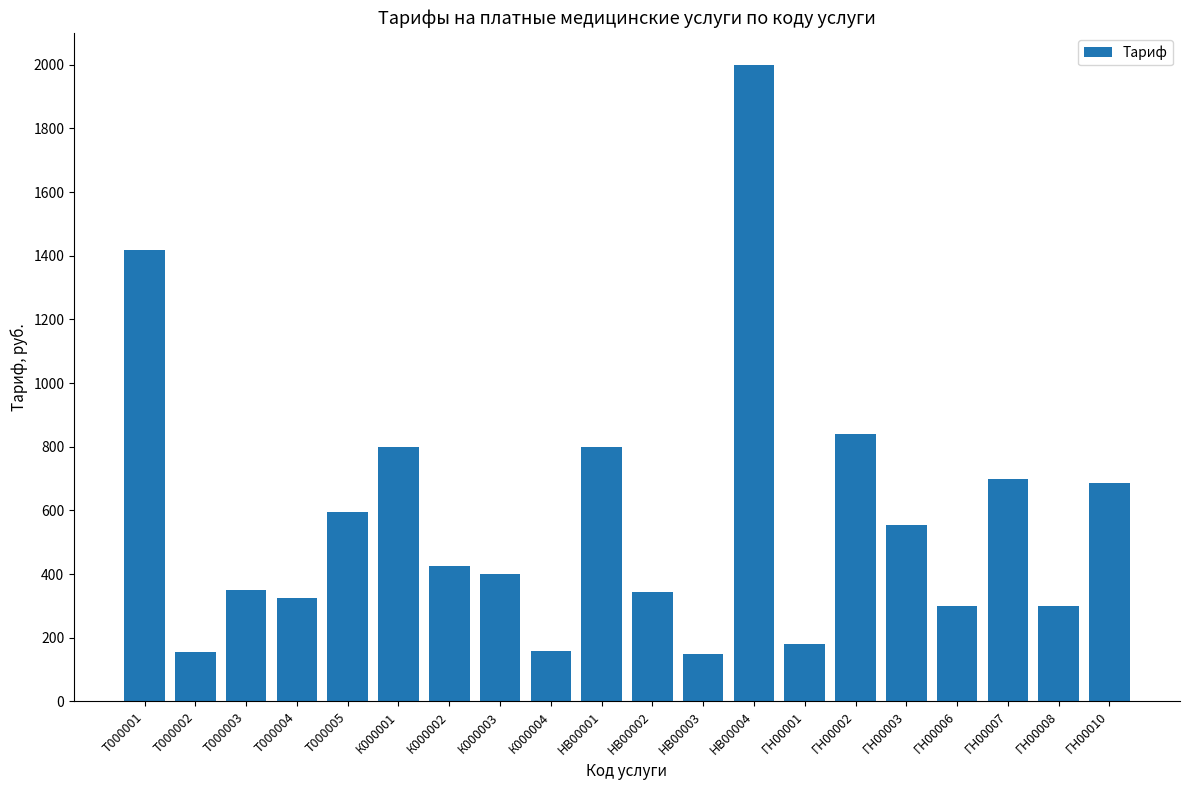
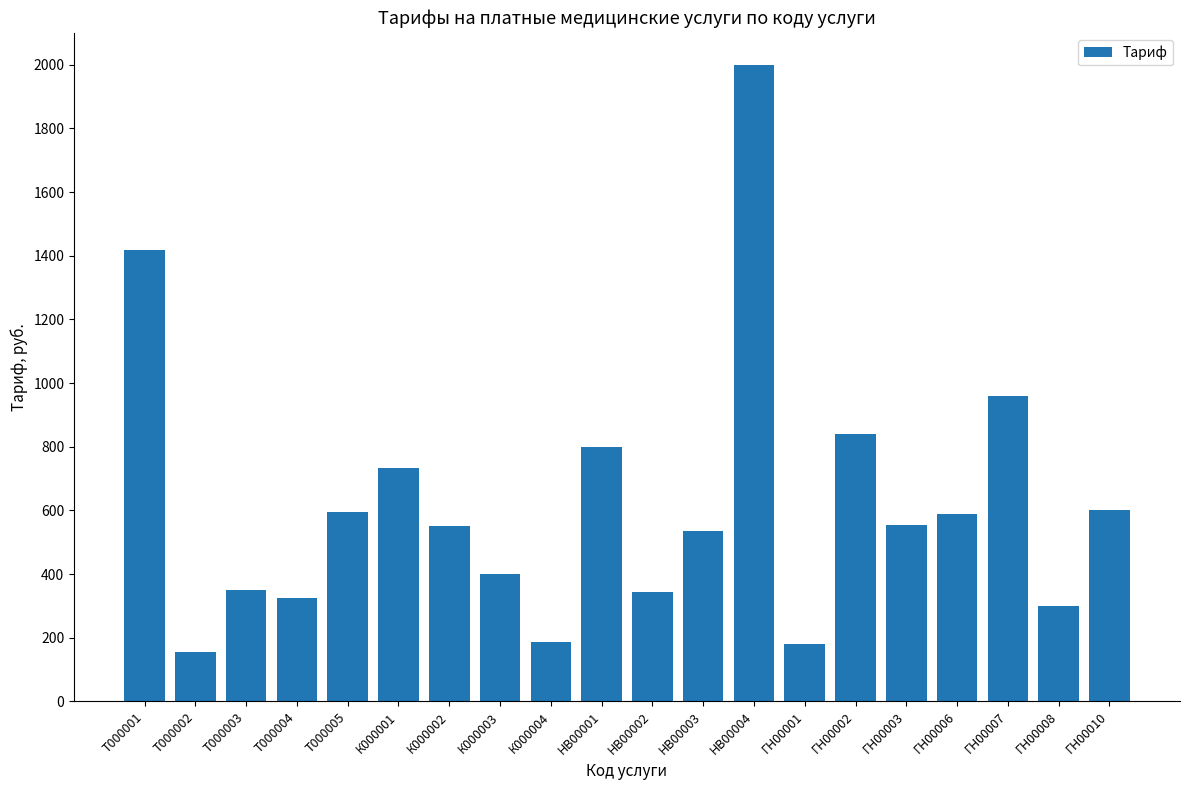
  {
    "Т000001": 1420,
    "Т000002": 160,
    "Т000003": 350,
    "Т000004": 330,
    "Т000005": 600,
-   "К000001": 800,
-   "К000002": 430,
+   "К000001": 730,
+   "К000002": 550,
    "К000003": 400,
-   "К000004": 160,
+   "К000004": 190,
    "НВ00001": 800,
    "НВ00002": 350,
-   "НВ00003": 150,
+   "НВ00003": 540,
    "НВ00004": 2000,
    "ГН00001": 180,
    "ГН00002": 840,
    "ГН00003": 550,
-   "ГН00006": 300,
-   "ГН00007": 700,
+   "ГН00006": 590,
+   "ГН00007": 960,
    "ГН00008": 300,
-   "ГН00010": 690
+   "ГН00010": 600
  }
